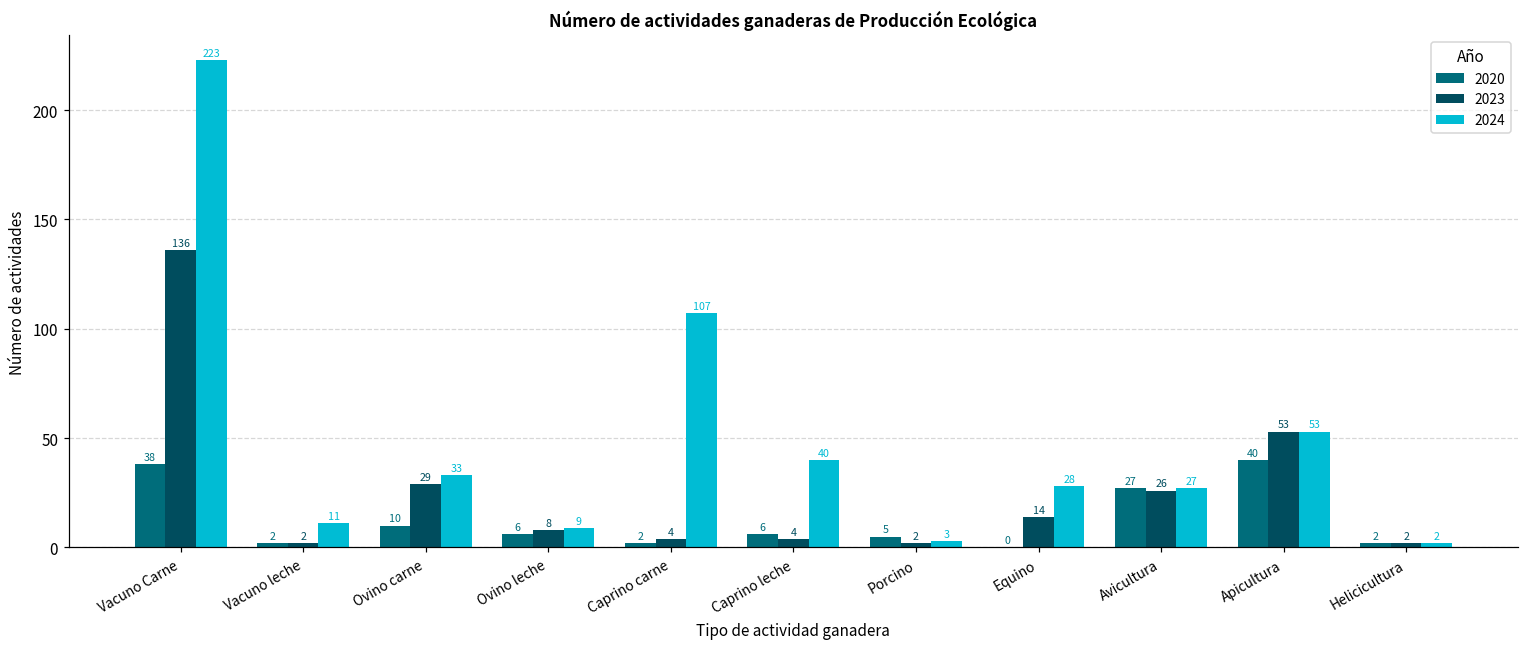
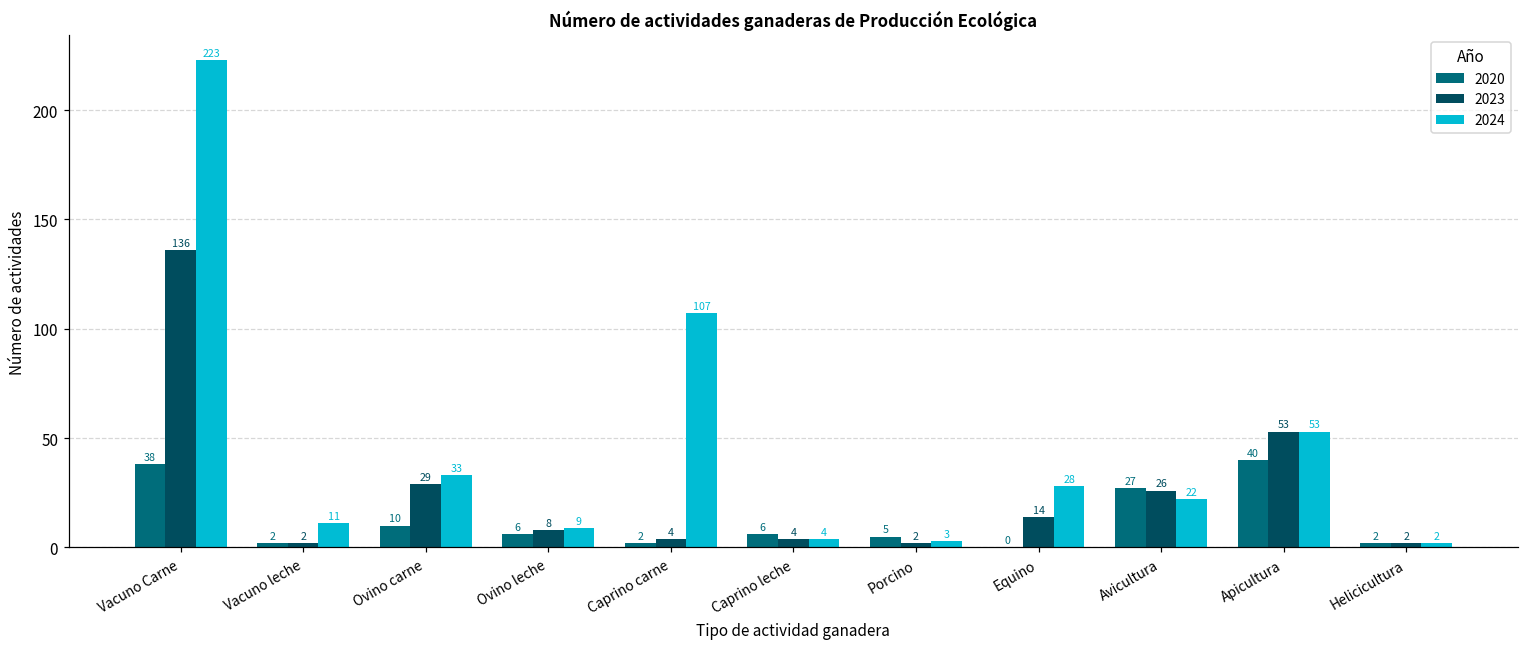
  {
    "2024": {
      "Vacuno Carne": 223,
      "Vacuno leche": 11,
      "Ovino carne": 33,
      "Ovino leche": 9,
      "Caprino carne": 107,
-     "Caprino leche": 40,
+     "Caprino leche": 4,
      "Porcino": 3,
      "Equino": 28,
-     "Avicultura": 27,
+     "Avicultura": 22,
      "Apicultura": 53,
      "Helicicultura": 2
    }
  }
